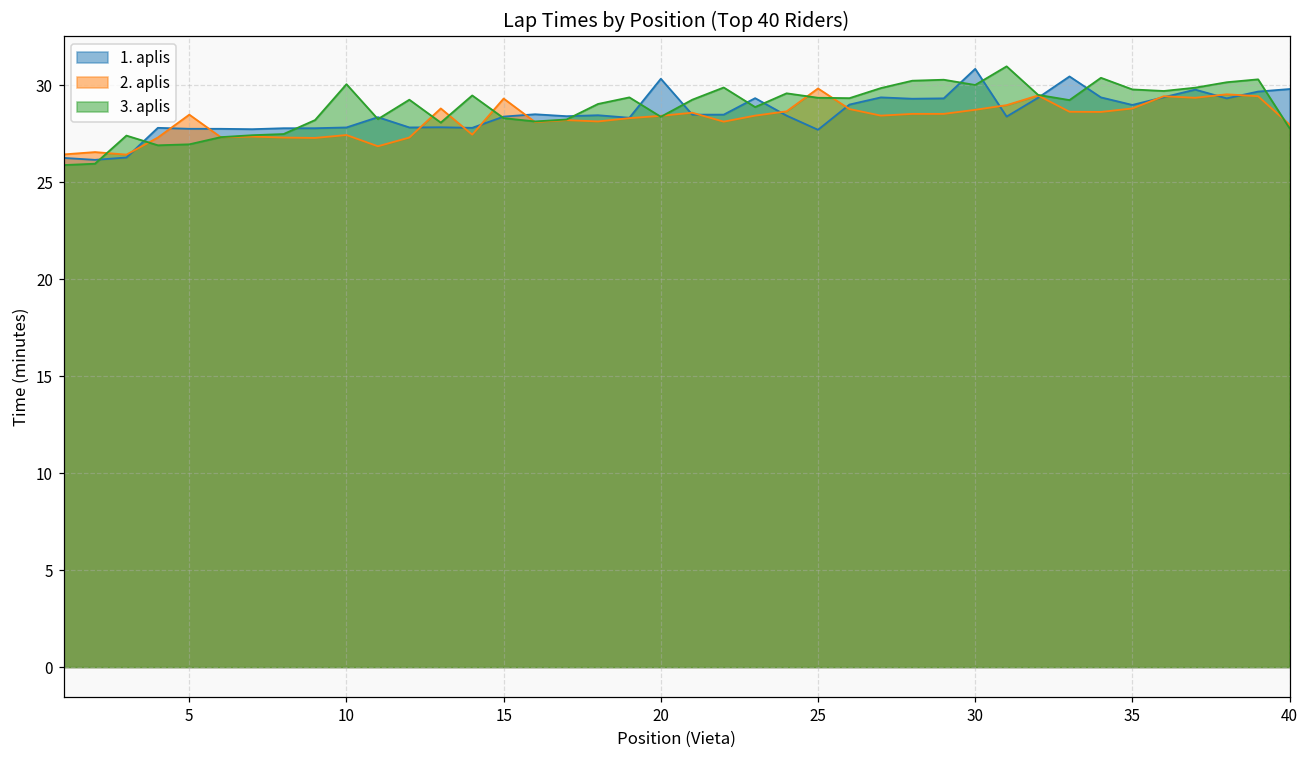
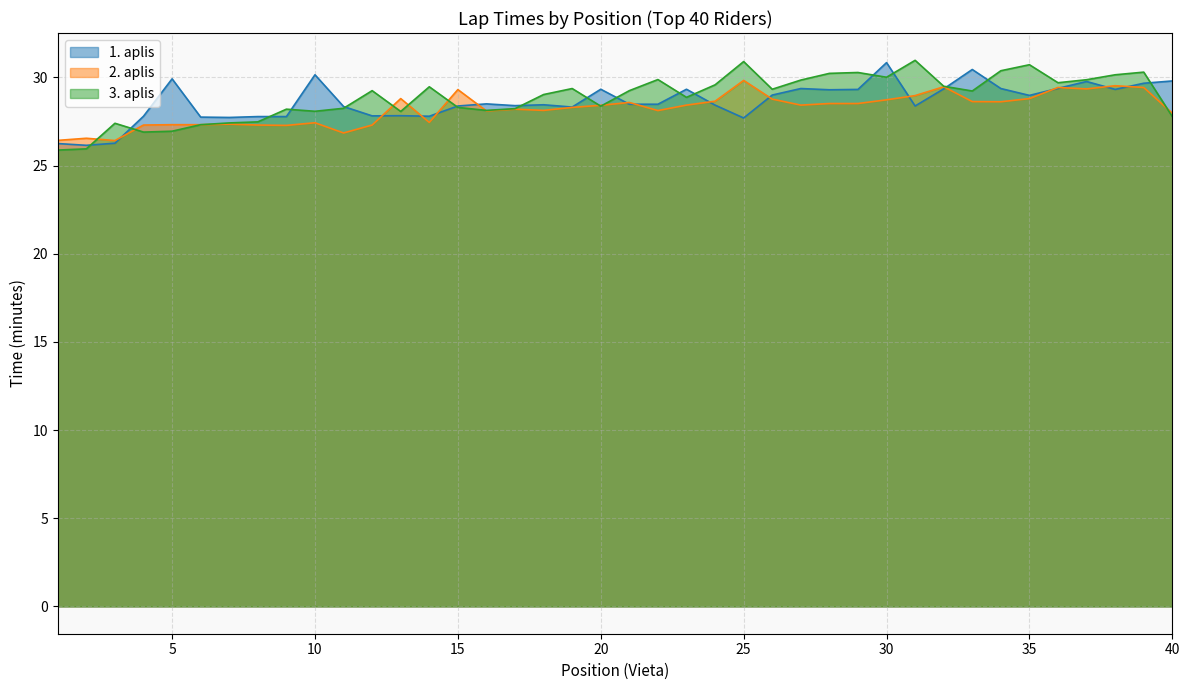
  {
    "1. aplis": {
-     "5": 27.8,
-     "10": 27.8,
-     "20": 30.3,
+     "5": 29.9,
+     "10": 30.2,
+     "20": 29.3,
      "25": 27.7,
      "30": 30.8,
      "35": 29.0,
      "40": 29.8
    },
    "2. aplis": {
-     "5": 28.5,
+     "5": 27.3,
      "10": 27.4,
      "15": 29.3,
      "25": 29.8,
      "30": 28.7,
      "35": 28.8,
      "40": 28.0
    },
    "3. aplis": {
      "5": 27.0,
-     "10": 30.1,
-     "25": 29.4,
+     "10": 28.1,
+     "25": 30.9,
      "30": 30.0,
-     "35": 29.8,
+     "35": 30.7,
      "40": 27.8
    }
  }
